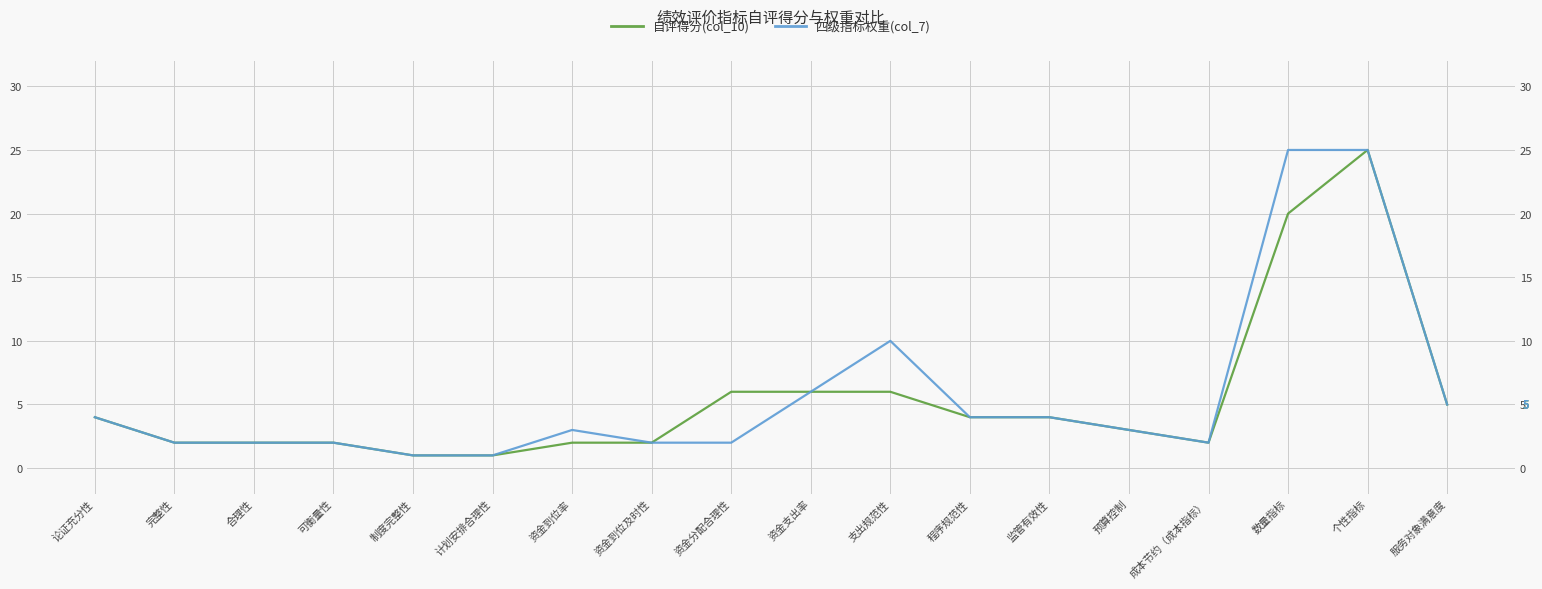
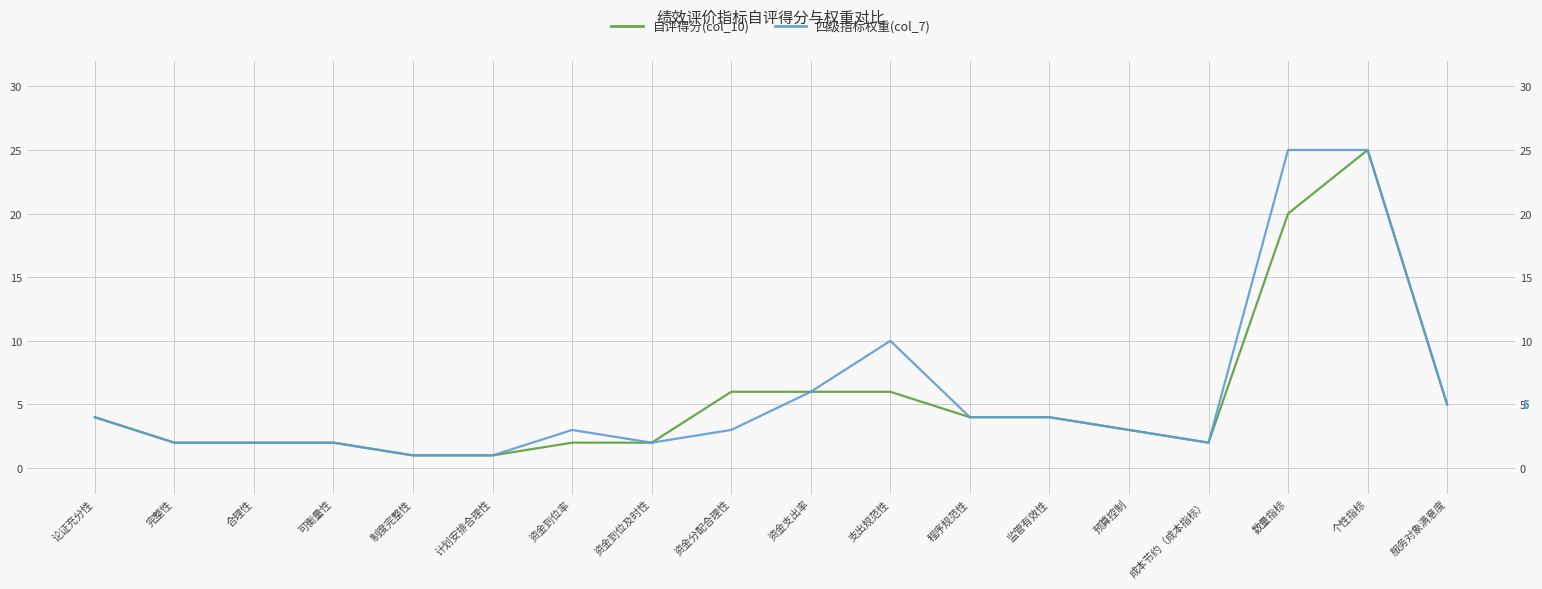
  {
    "自评得分(col_10)": {
      "资金到位率": 2,
      "资金分配合理性": 6,
      "支出规范性": 6,
      "数量指标": 20
    },
    "四级指标权重(col_7)": {
      "资金到位率": 3,
-     "资金分配合理性": 2,
+     "资金分配合理性": 3,
      "支出规范性": 10,
      "数量指标": 25
    }
  }
